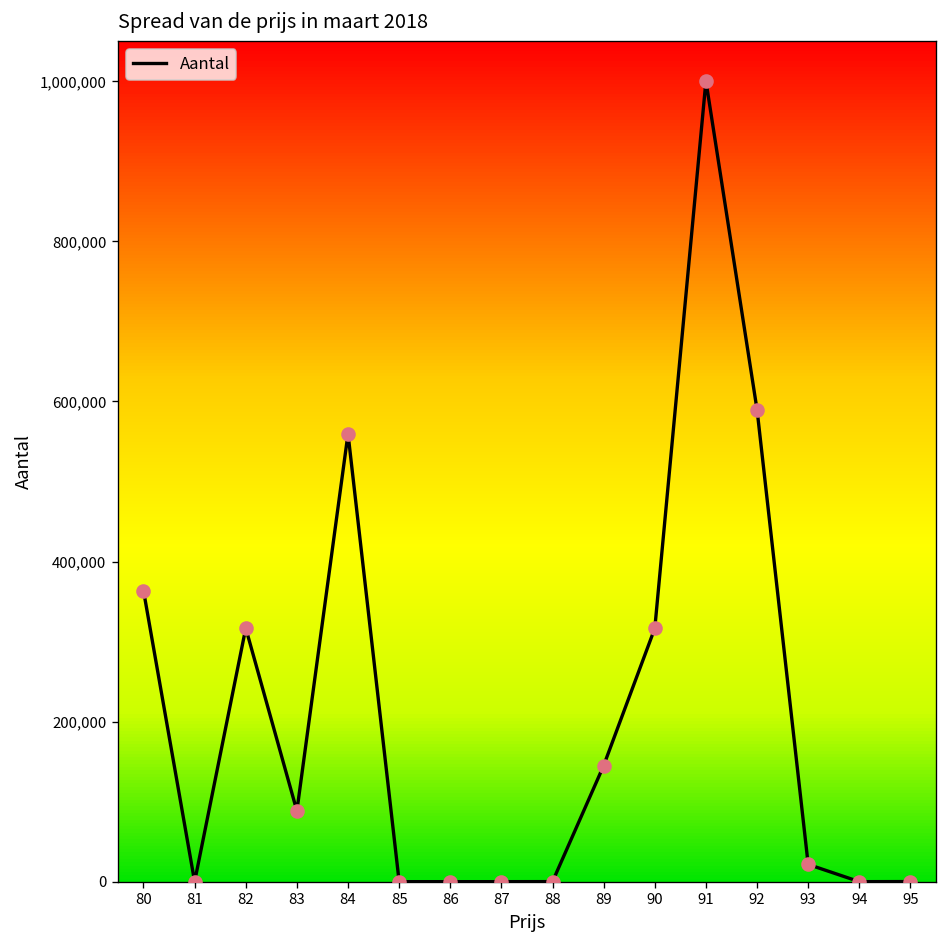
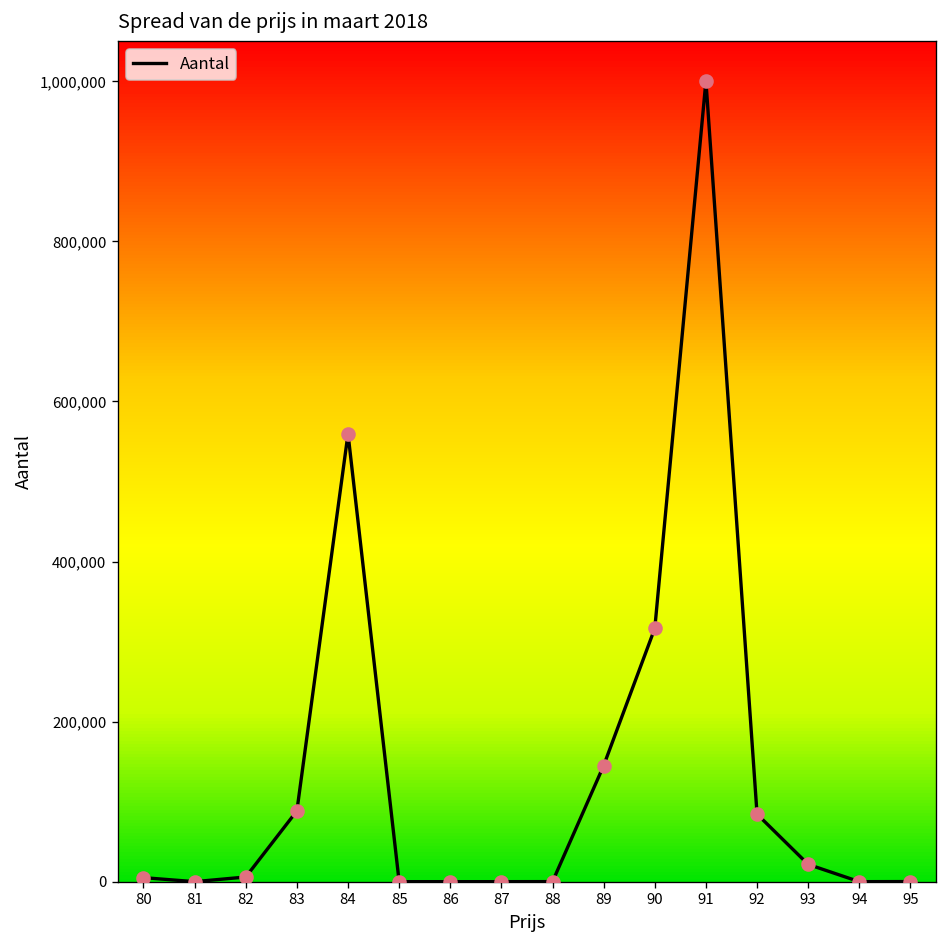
  {
-   "80": "360,000",
+   "80": "10,000",
    "81": "0",
-   "82": "320,000",
+   "82": "10,000",
    "83": "90,000",
    "84": "560,000",
    "85": "0",
    "86": "0",
    "87": "0",
    "88": "0",
    "89": "150,000",
    "90": "320,000",
    "91": "1,000,000",
-   "92": "590,000",
+   "92": "80,000",
    "93": "20,000",
    "94": "0",
    "95": "0"
  }
